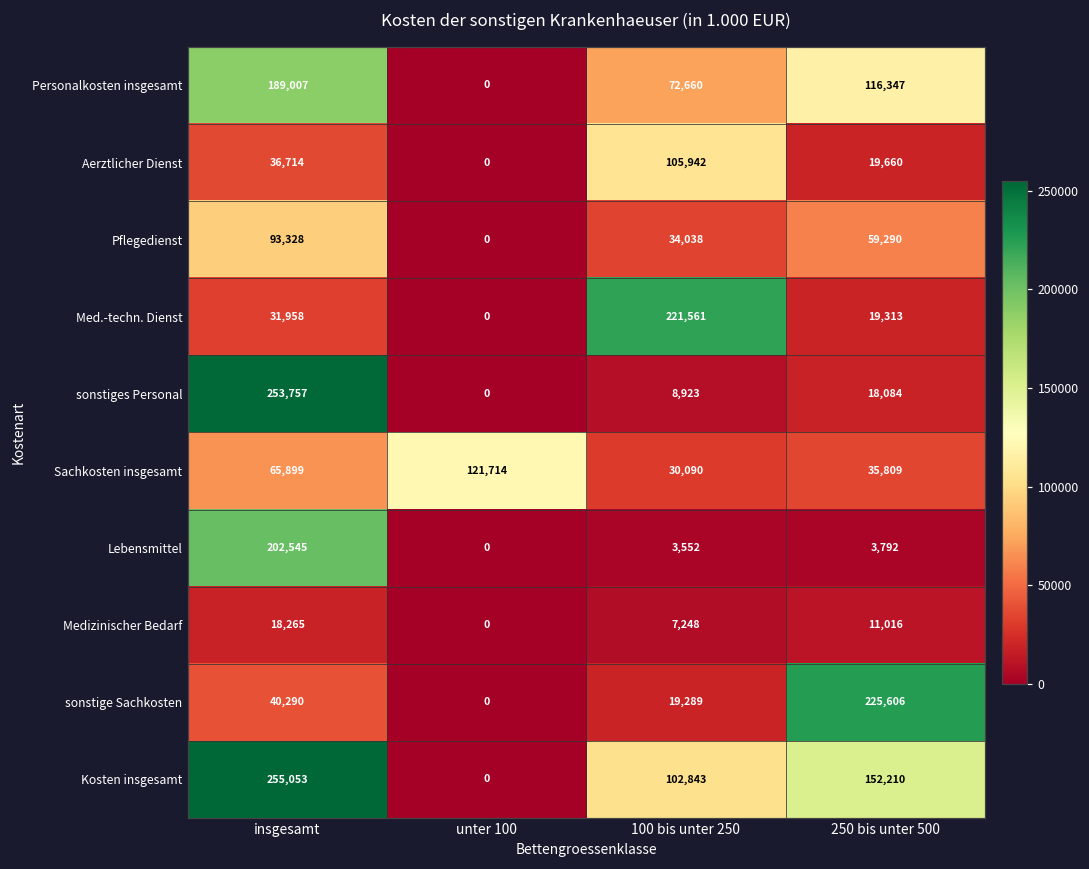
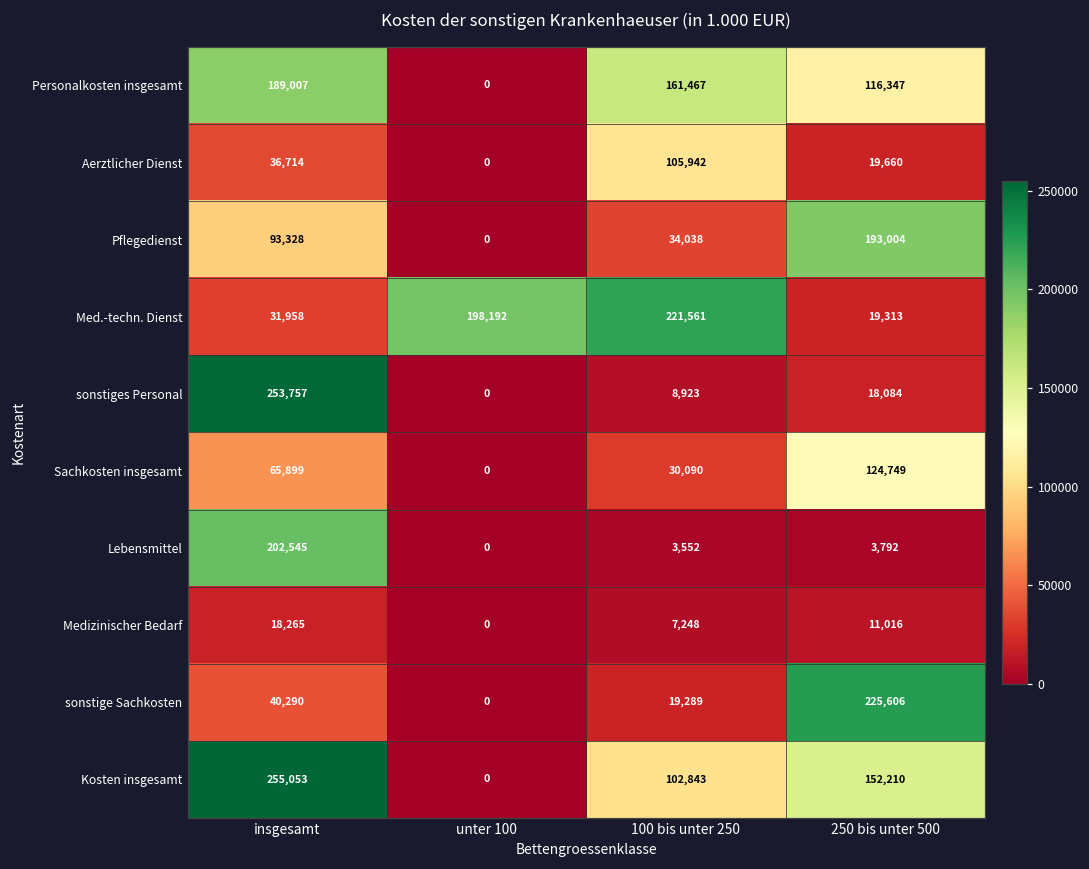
  {
    "Personalkosten insgesamt": {
      "insgesamt": "189,007",
      "unter 100": "0",
-     "100 bis unter 250": "72,660",
+     "100 bis unter 250": "161,467",
      "250 bis unter 500": "116,347"
    },
    "Aerztlicher Dienst": {
      "insgesamt": "36,714",
      "unter 100": "0",
      "100 bis unter 250": "105,942",
      "250 bis unter 500": "19,660"
    },
    "Pflegedienst": {
      "insgesamt": "93,328",
      "unter 100": "0",
      "100 bis unter 250": "34,038",
-     "250 bis unter 500": "59,290"
+     "250 bis unter 500": "193,004"
    },
    "Med.-techn. Dienst": {
      "insgesamt": "31,958",
-     "unter 100": "0",
+     "unter 100": "198,192",
      "100 bis unter 250": "221,561",
      "250 bis unter 500": "19,313"
    },
    "sonstiges Personal": {
      "insgesamt": "253,757",
      "unter 100": "0",
      "100 bis unter 250": "8,923",
      "250 bis unter 500": "18,084"
    },
    "Sachkosten insgesamt": {
      "insgesamt": "65,899",
-     "unter 100": "121,714",
+     "unter 100": "0",
      "100 bis unter 250": "30,090",
-     "250 bis unter 500": "35,809"
+     "250 bis unter 500": "124,749"
    },
    "Lebensmittel": {
      "insgesamt": "202,545",
      "unter 100": "0",
      "100 bis unter 250": "3,552",
      "250 bis unter 500": "3,792"
    },
    "Medizinischer Bedarf": {
      "insgesamt": "18,265",
      "unter 100": "0",
      "100 bis unter 250": "7,248",
      "250 bis unter 500": "11,016"
    },
    "sonstige Sachkosten": {
      "insgesamt": "40,290",
      "unter 100": "0",
      "100 bis unter 250": "19,289",
      "250 bis unter 500": "225,606"
    },
    "Kosten insgesamt": {
      "insgesamt": "255,053",
      "unter 100": "0",
      "100 bis unter 250": "102,843",
      "250 bis unter 500": "152,210"
    }
  }
